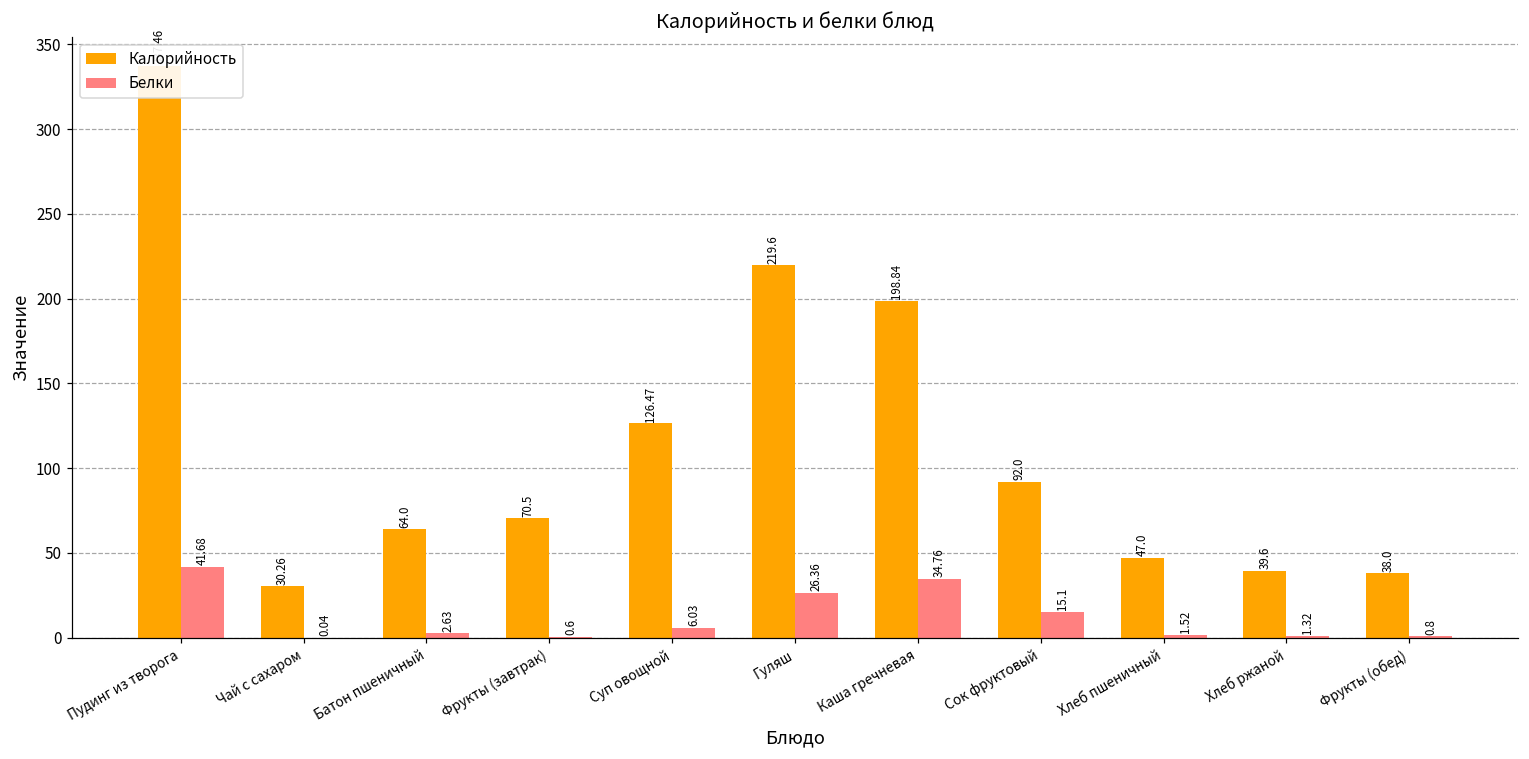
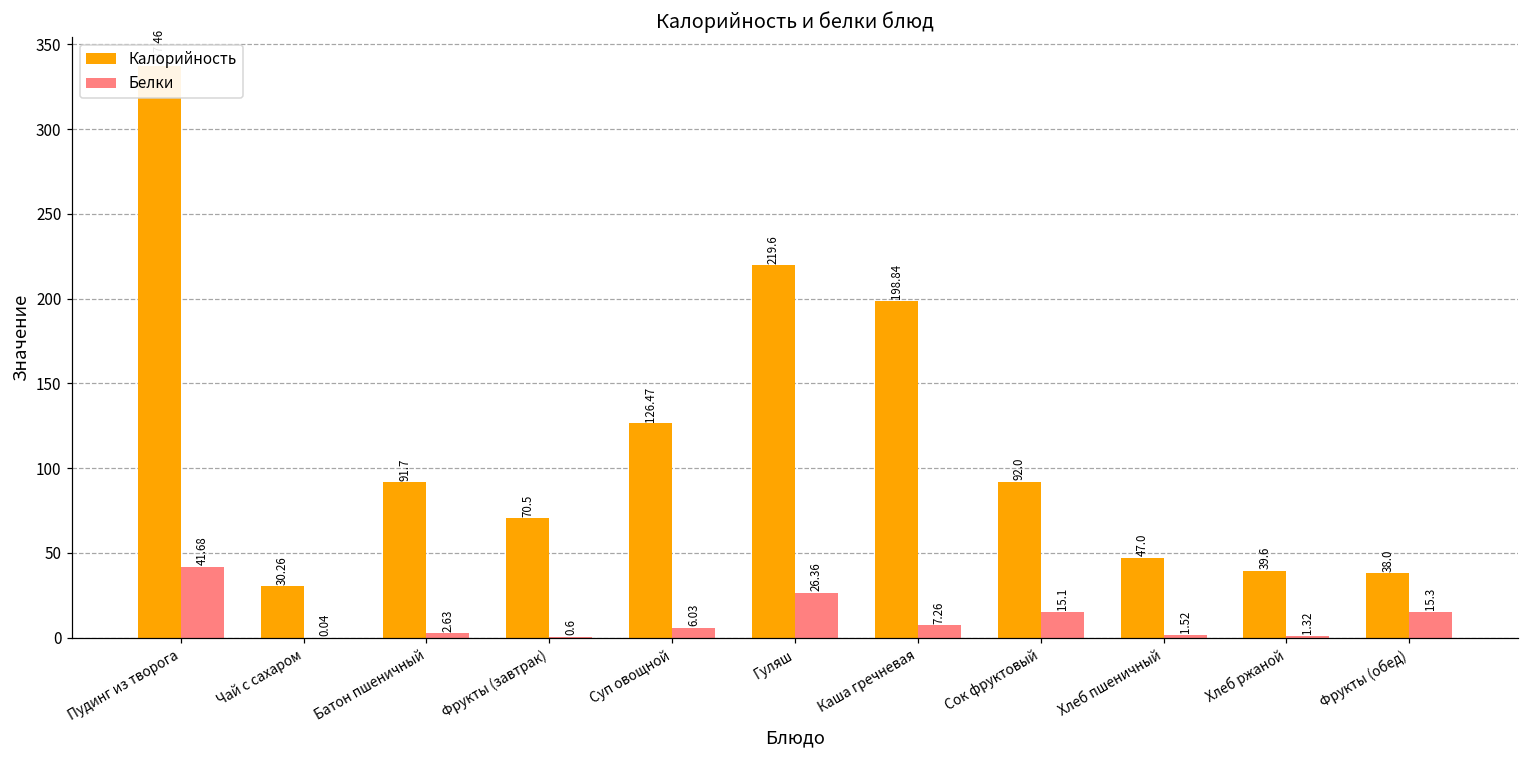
  {
    "Калорийность": {
      "Чай с сахаром": 30.26,
-     "Батон пшеничный": 64.0,
+     "Батон пшеничный": 91.7,
      "Фрукты (завтрак)": 70.5,
      "Суп овощной": 126.47,
      "Гуляш": 219.6,
      "Каша гречневая": 198.84,
      "Сок фруктовый": 92.0,
      "Хлеб пшеничный": 47.0,
      "Хлеб ржаной": 39.6,
      "Фрукты (обед)": 38.0
    },
    "Белки": {
      "Пудинг из творога": 41.68,
      "Чай с сахаром": 0.04,
      "Батон пшеничный": 2.63,
      "Фрукты (завтрак)": 0.6,
      "Суп овощной": 6.03,
      "Гуляш": 26.36,
-     "Каша гречневая": 34.76,
+     "Каша гречневая": 7.26,
      "Сок фруктовый": 15.1,
      "Хлеб пшеничный": 1.52,
      "Хлеб ржаной": 1.32,
-     "Фрукты (обед)": 0.8
+     "Фрукты (обед)": 15.3
    }
  }
